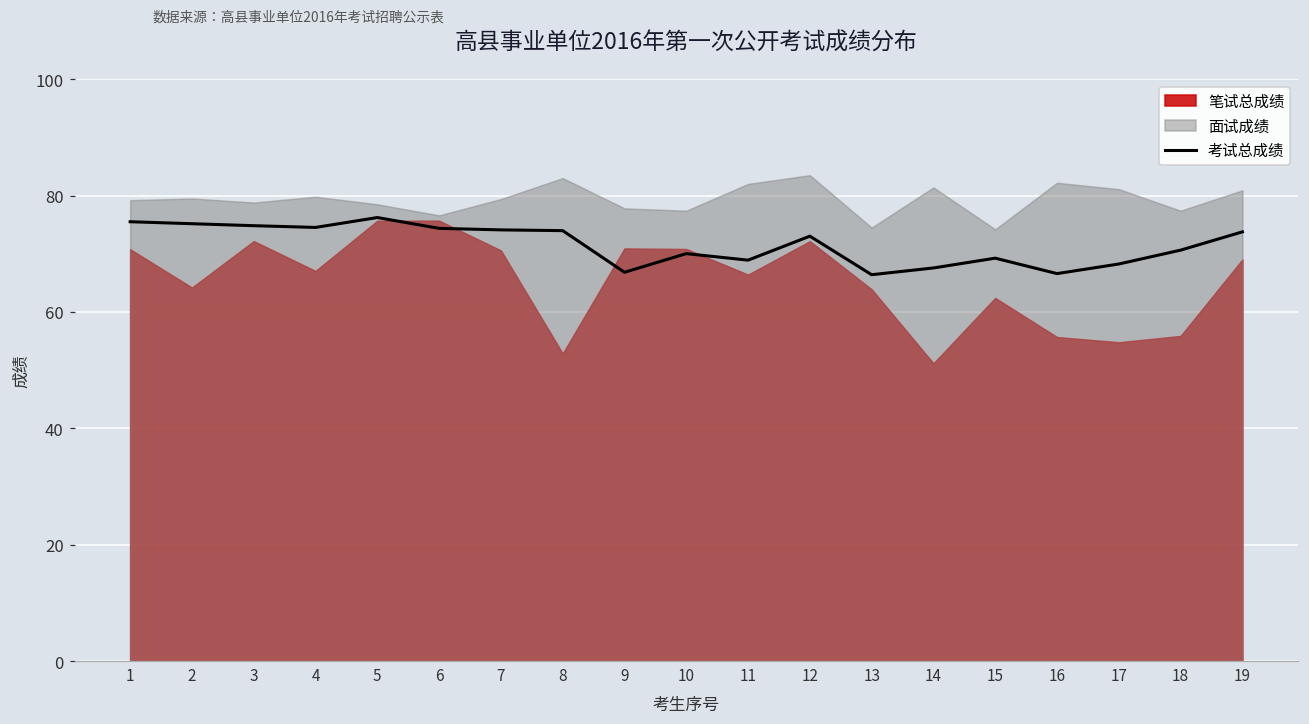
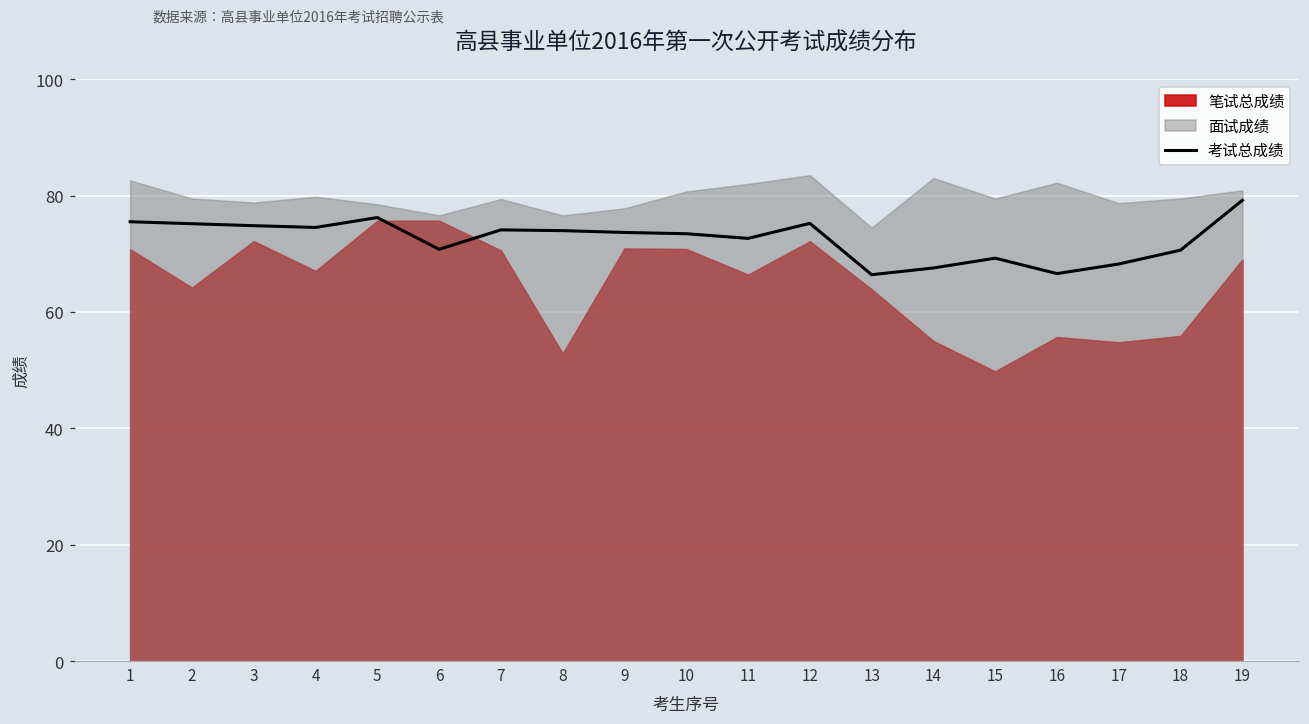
  {
    "考试总成绩": {
      "1": 76,
      "2": 75,
      "3": 75,
      "4": 75,
      "5": 76,
-     "6": 74,
+     "6": 71,
      "7": 74,
      "8": 74,
-     "9": 67,
-     "10": 70,
-     "11": 69,
-     "12": 73,
+     "9": 74,
+     "10": 73,
+     "11": 73,
+     "12": 75,
      "13": 66,
      "14": 68,
      "15": 69,
      "16": 67,
      "17": 68,
      "18": 71,
-     "19": 74
+     "19": 79
    },
    "笔试总成绩": {
      "1": 71,
      "2": 64,
      "3": 72,
      "4": 67,
      "5": 76,
      "6": 76,
      "7": 71,
      "8": 53,
      "9": 71,
      "10": 71,
      "11": 66,
      "12": 72,
      "13": 64,
-     "14": 51,
-     "15": 62,
+     "14": 55,
+     "15": 50,
      "16": 56,
      "17": 55,
      "18": 56,
      "19": 69
    },
    "面试成绩": {
-     "1": 79,
+     "1": 83,
      "2": 80,
      "3": 79,
      "4": 80,
      "5": 79,
      "6": 77,
      "7": 79,
-     "8": 83,
+     "8": 77,
      "9": 78,
-     "10": 77,
+     "10": 81,
      "11": 82,
      "12": 84,
      "13": 75,
-     "14": 81,
-     "15": 74,
+     "14": 83,
+     "15": 80,
      "16": 82,
-     "17": 81,
-     "18": 77,
+     "17": 79,
+     "18": 80,
      "19": 81
    }
  }
